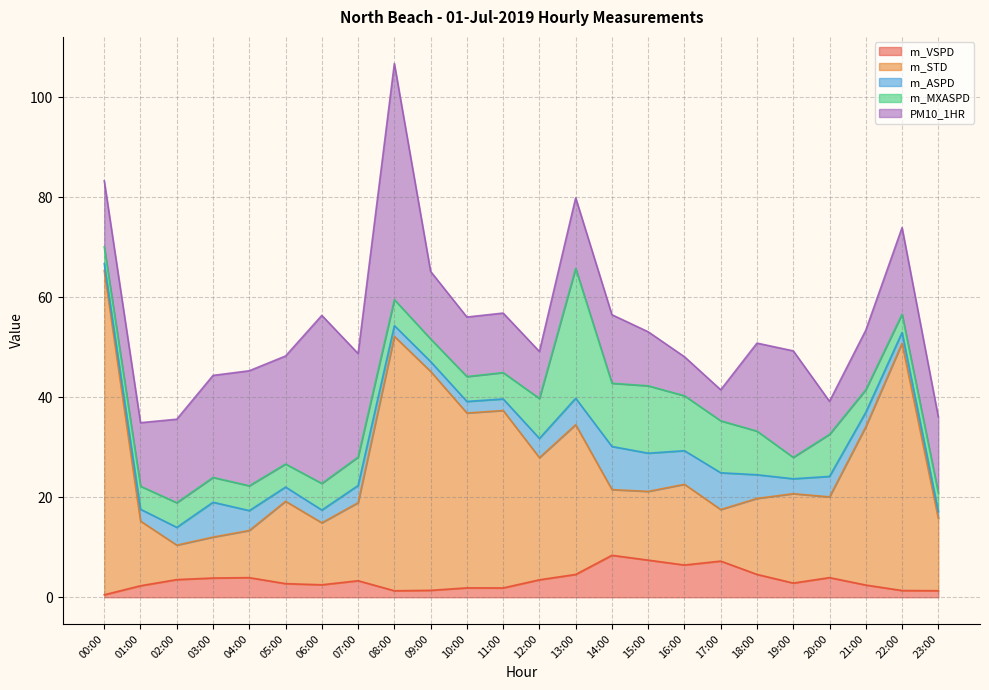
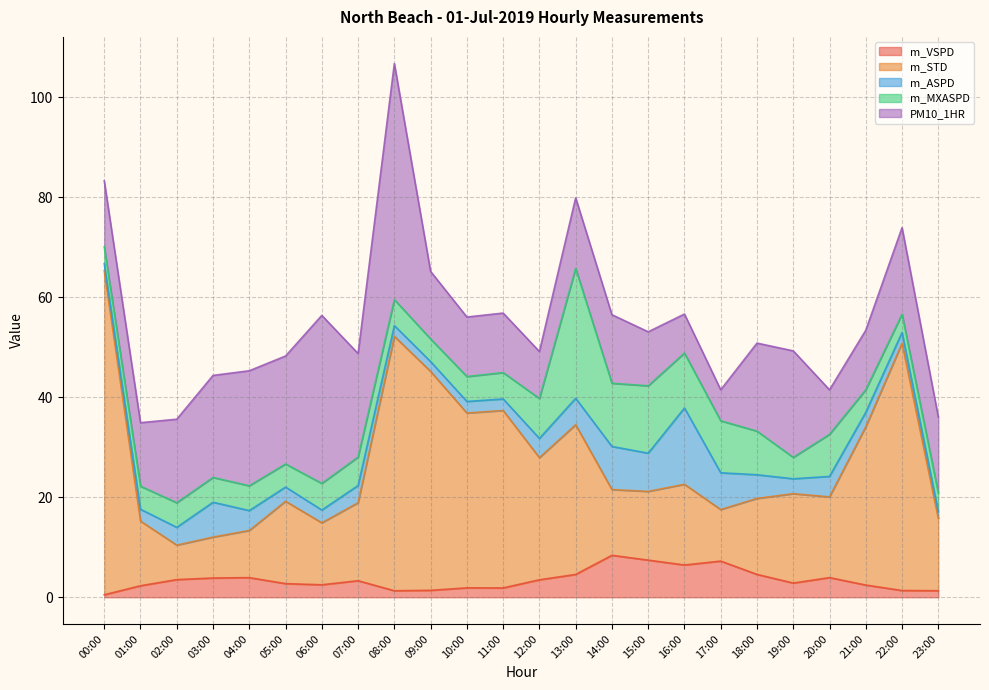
  {
    "m_ASPD": {
      "00:00": 1,
      "01:00": 2,
      "02:00": 4,
      "03:00": 7,
      "04:00": 4,
      "05:00": 3,
      "06:00": 3,
      "07:00": 3,
      "08:00": 2,
      "09:00": 2,
      "10:00": 2,
      "11:00": 2,
      "12:00": 4,
      "13:00": 5,
      "14:00": 9,
      "15:00": 8,
-     "16:00": 7,
+     "16:00": 15,
      "17:00": 7,
      "18:00": 5,
      "19:00": 3,
      "20:00": 4,
      "21:00": 3,
      "22:00": 2,
      "23:00": 1
    },
    "m_MXASPD": {
      "00:00": 3,
      "01:00": 5,
      "02:00": 5,
      "03:00": 5,
      "04:00": 5,
      "05:00": 5,
      "06:00": 5,
      "07:00": 6,
      "08:00": 5,
      "09:00": 5,
      "10:00": 5,
      "11:00": 5,
      "12:00": 8,
      "13:00": 26,
      "14:00": 13,
      "15:00": 13,
      "16:00": 11,
      "17:00": 10,
      "18:00": 9,
      "19:00": 4,
      "20:00": 8,
      "21:00": 5,
      "22:00": 4,
      "23:00": 4
    },
    "PM10_1HR": {
      "00:00": 13,
      "01:00": 13,
      "02:00": 17,
      "03:00": 20,
      "04:00": 23,
      "05:00": 22,
      "06:00": 34,
      "07:00": 21,
      "08:00": 47,
      "09:00": 14,
      "10:00": 12,
      "11:00": 12,
      "12:00": 9,
      "13:00": 14,
      "14:00": 14,
      "15:00": 11,
      "16:00": 8,
      "17:00": 6,
      "18:00": 18,
      "19:00": 21,
-     "20:00": 7,
+     "20:00": 9,
      "21:00": 12,
      "22:00": 17,
      "23:00": 15
    }
  }
